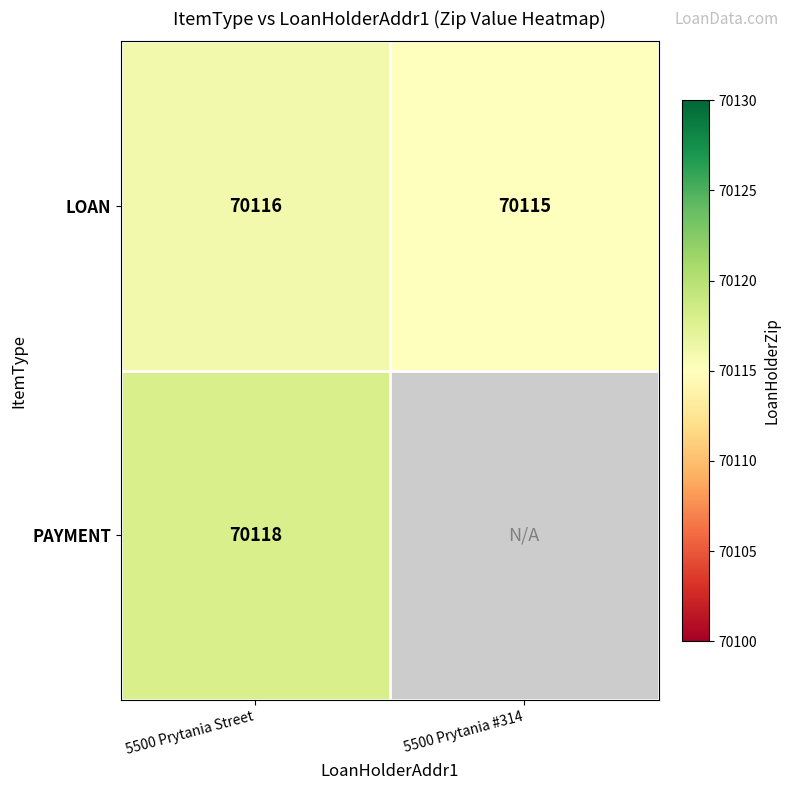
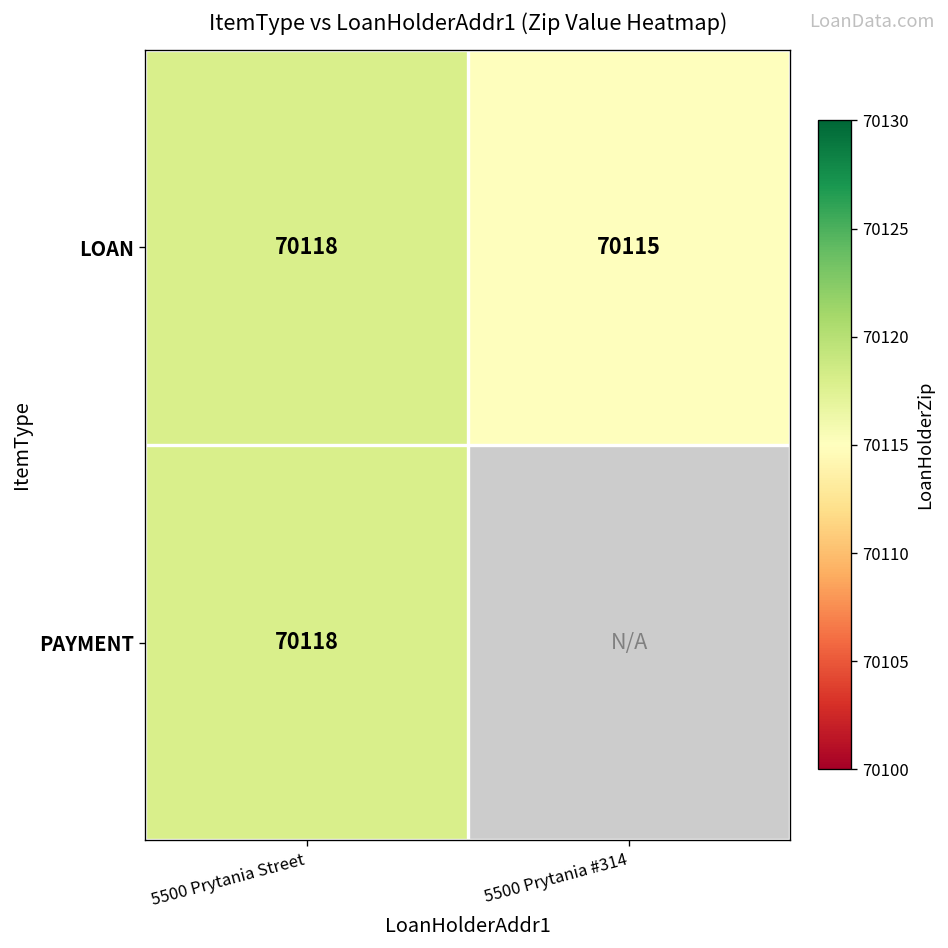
  {
    "LOAN": {
-     "5500 Prytania Street": 70116,
+     "5500 Prytania Street": 70118,
      "5500 Prytania #314": 70115
    },
    "PAYMENT": {
      "5500 Prytania Street": 70118
    }
  }
